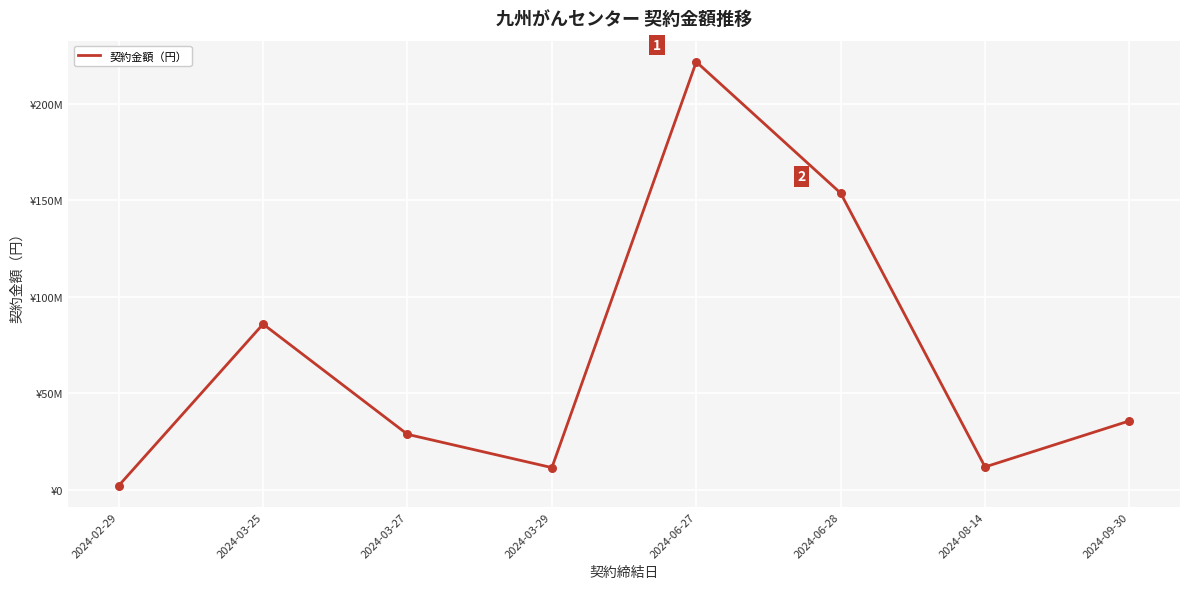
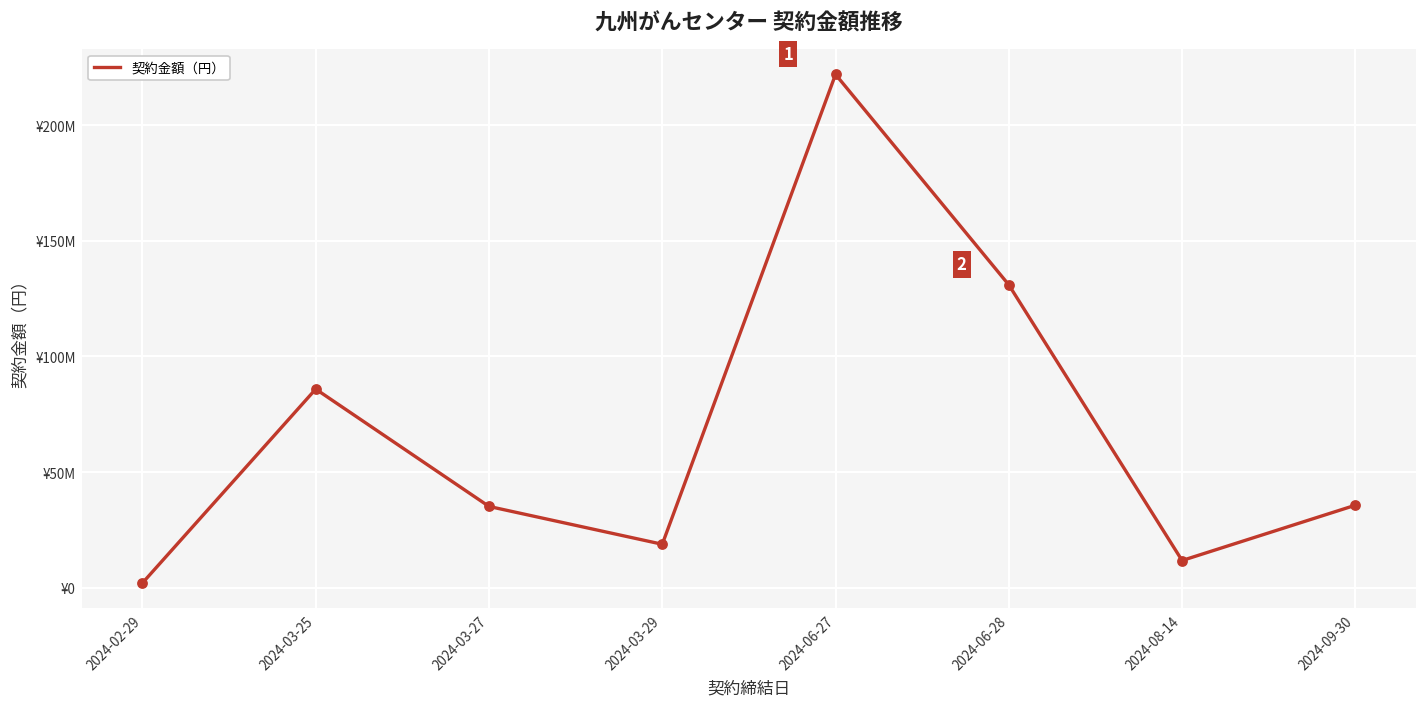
  {
    "2024-02-29": "¥2000000",
    "2024-03-25": "¥86000000",
-   "2024-03-27": "¥29000000",
-   "2024-03-29": "¥11000000",
+   "2024-03-27": "¥35000000",
+   "2024-03-29": "¥19000000",
    "2024-06-27": "¥222000000",
-   "2024-06-28": "¥154000000",
+   "2024-06-28": "¥131000000",
    "2024-08-14": "¥12000000",
    "2024-09-30": "¥36000000"
  }
